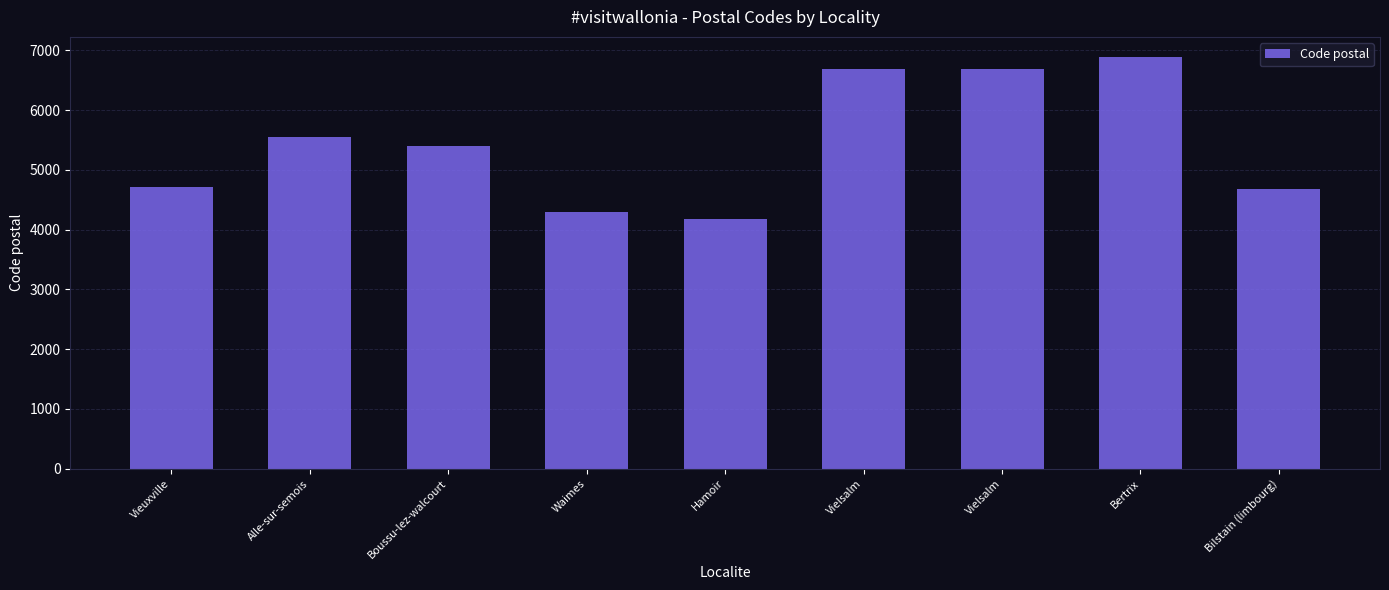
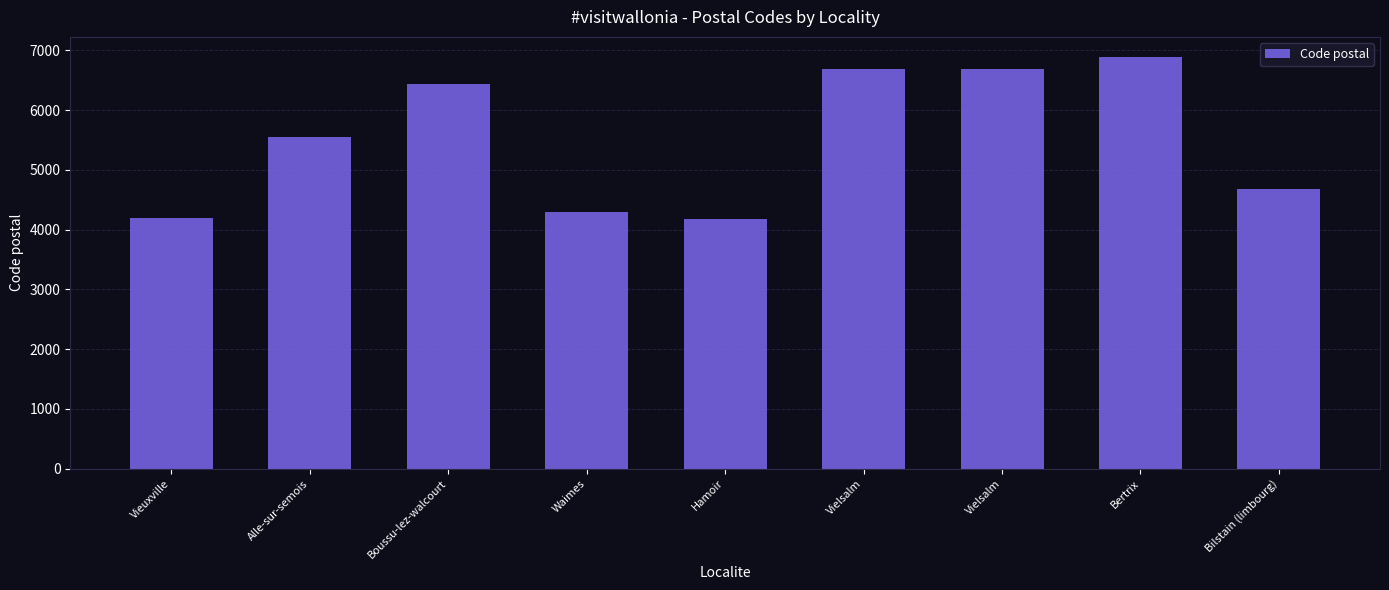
  {
-   "Vieuxville": 4700,
+   "Vieuxville": 4200,
    "Alle-sur-semois": 5600,
-   "Boussu-lez-walcourt": 5400,
+   "Boussu-lez-walcourt": 6400,
    "Waimes": 4300,
    "Hamoir": 4200,
    "Bertrix": 6900,
    "Bilstain (limbourg)": 4700
  }
